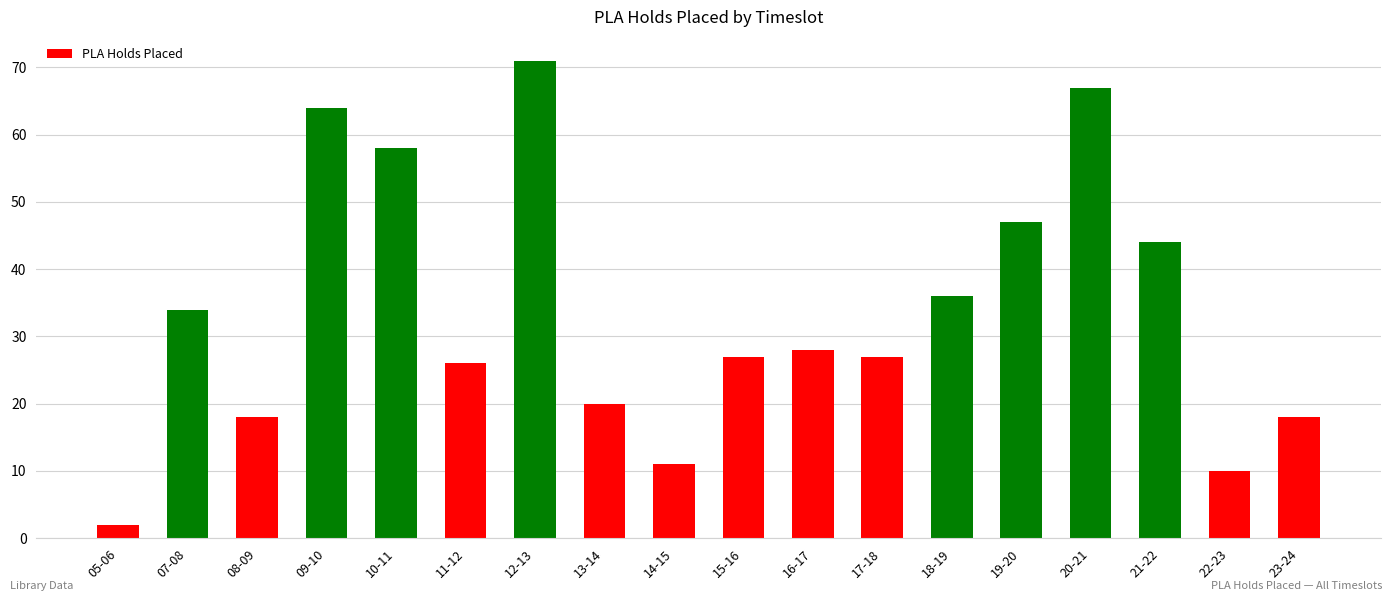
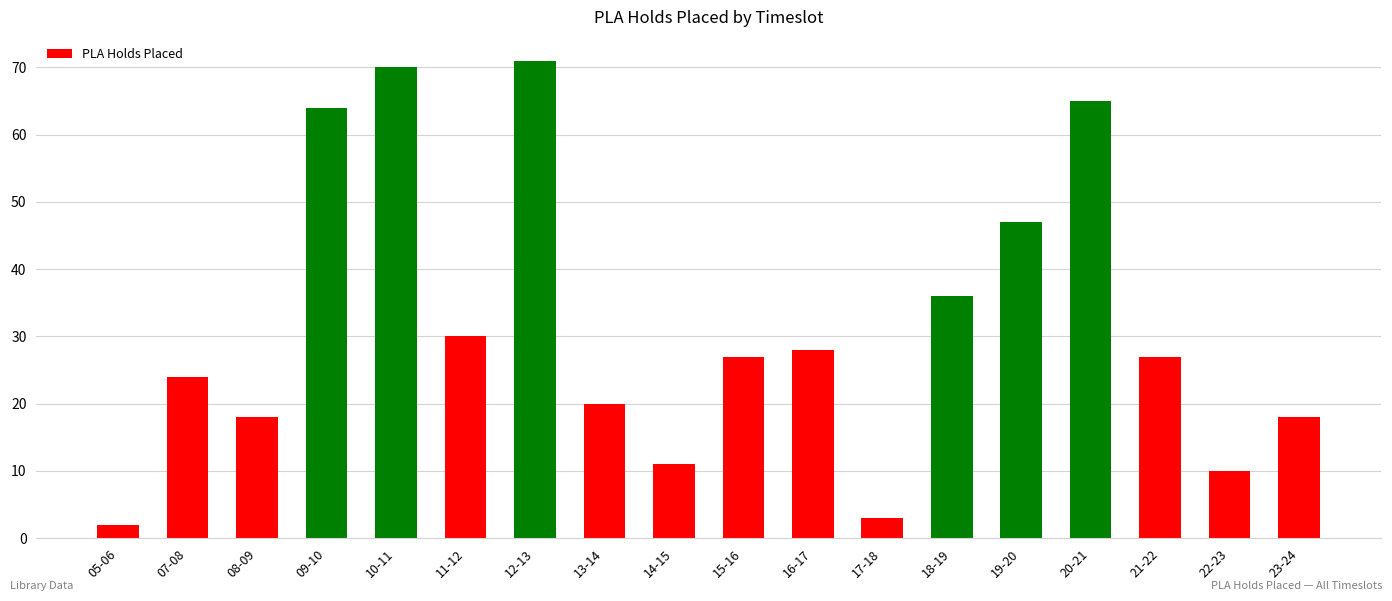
  {
    "05-06": 2,
-   "07-08": 34,
+   "07-08": 24,
    "08-09": 18,
    "09-10": 64,
-   "10-11": 58,
-   "11-12": 26,
+   "10-11": 70,
+   "11-12": 30,
    "12-13": 71,
    "13-14": 20,
    "14-15": 11,
    "15-16": 27,
    "16-17": 28,
-   "17-18": 27,
+   "17-18": 3,
    "18-19": 36,
    "19-20": 47,
-   "20-21": 67,
-   "21-22": 44,
+   "20-21": 65,
+   "21-22": 27,
    "22-23": 10,
    "23-24": 18
  }
